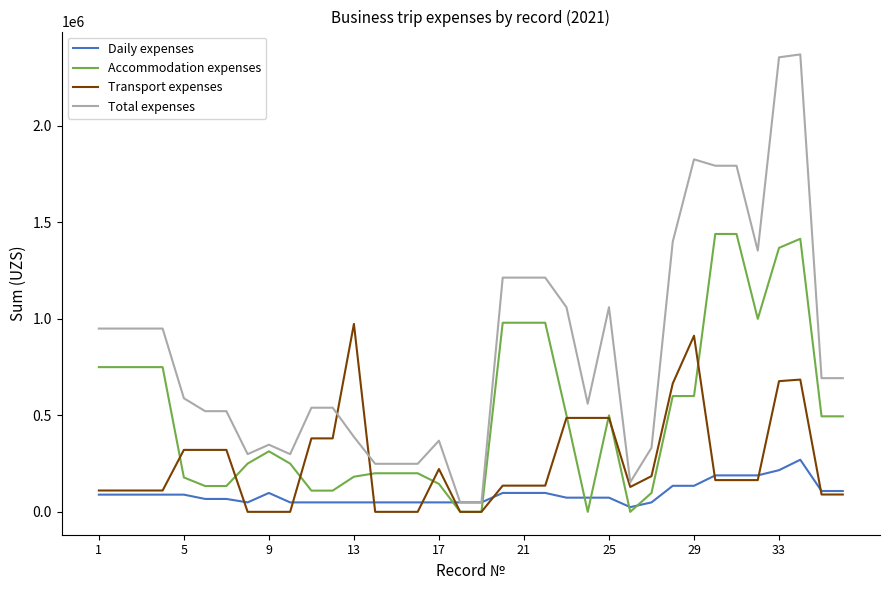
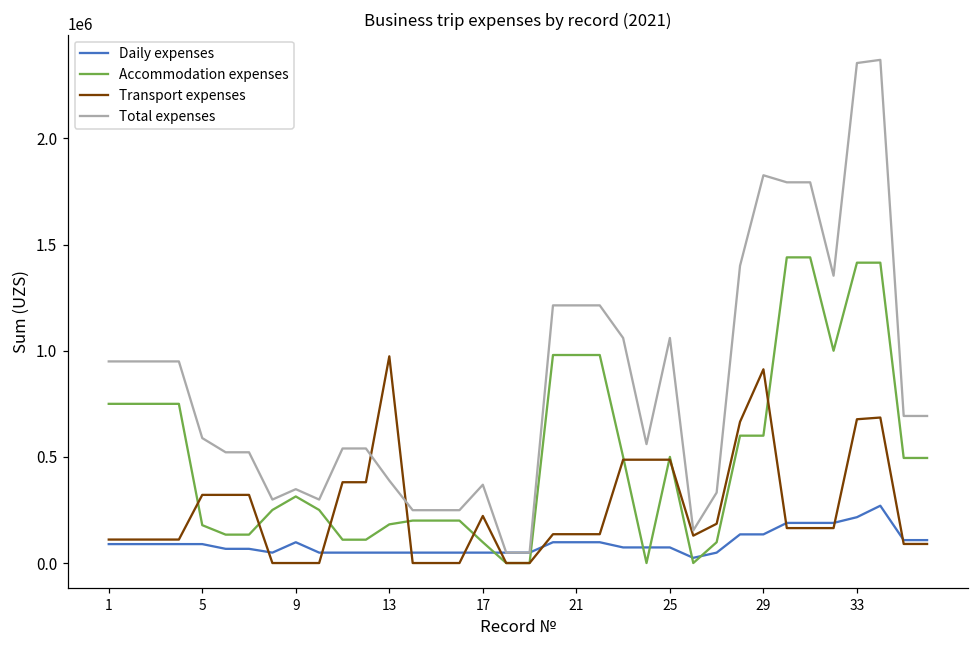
  {
    "Daily expenses": {
      "1": 90000,
      "5": 90000,
      "9": 100000,
      "13": 50000,
      "17": 50000,
      "21": 100000,
      "25": 70000,
      "29": 140000,
      "33": 220000
    },
    "Accommodation expenses": {
      "1": 750000,
      "5": 180000,
      "9": 310000,
      "13": 180000,
-     "17": 140000,
+     "17": 100000,
      "21": 980000,
      "29": 600000,
-     "33": 1370000
+     "33": 1420000
    },
    "Transport expenses": {
      "1": 110000,
      "5": 320000,
      "9": 0,
      "13": 970000,
      "17": 220000,
      "21": 140000,
      "29": 910000,
      "33": 680000
    },
    "Total expenses": {
      "1": 950000,
      "5": 590000,
      "9": 350000,
      "13": 390000,
      "17": 370000,
      "21": 1210000,
      "25": 1060000,
      "29": 1830000,
      "33": 2360000
    }
  }
